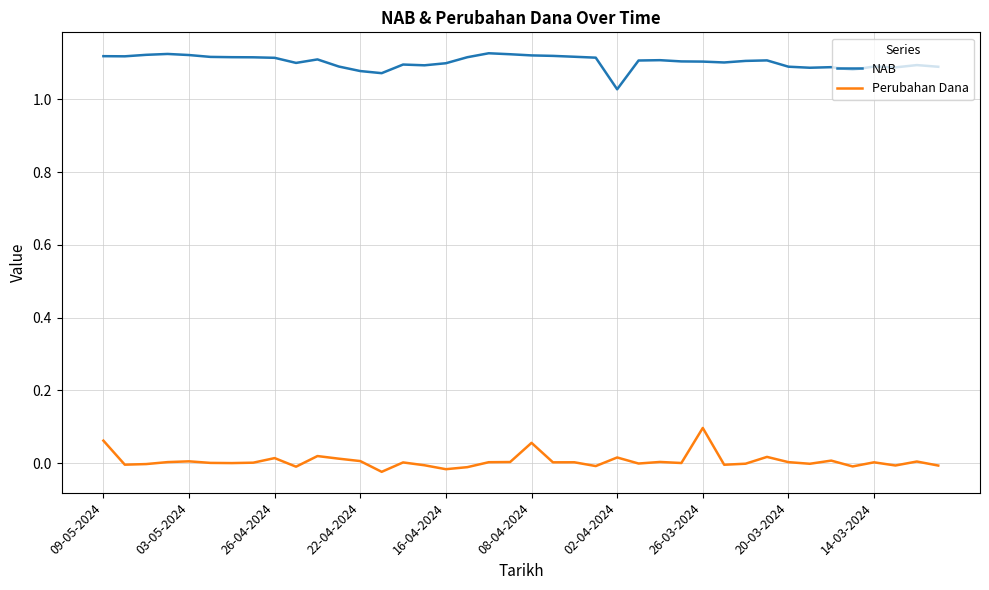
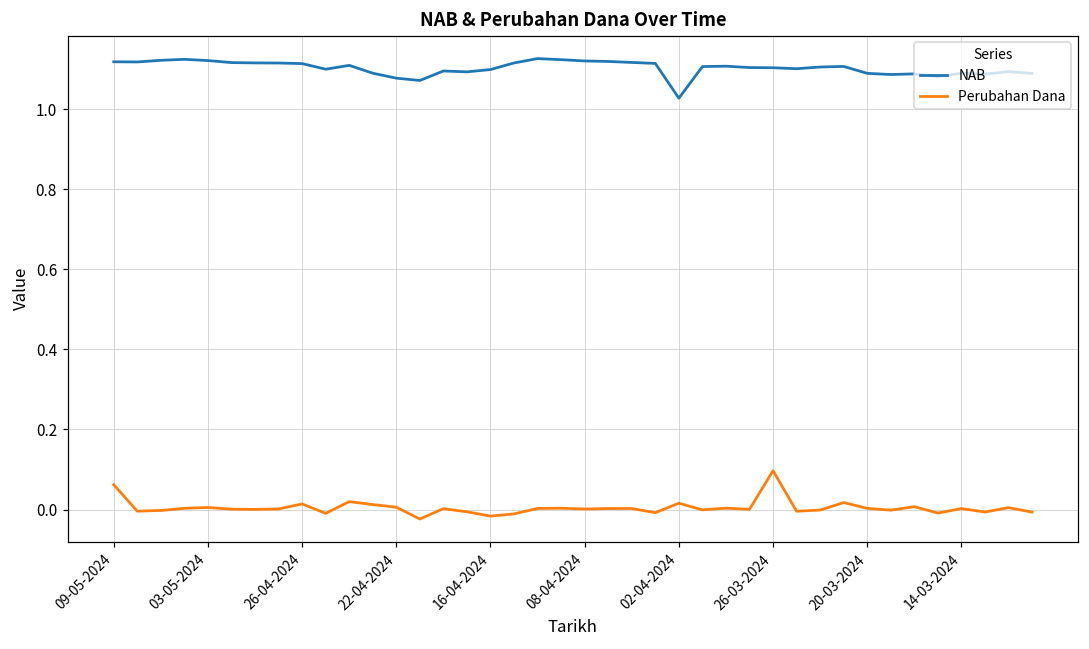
  {
    "NAB": {
      "09-05-2024": 1.12,
      "03-05-2024": 1.12,
      "26-04-2024": 1.11,
      "22-04-2024": 1.08,
      "16-04-2024": 1.10,
      "08-04-2024": 1.12,
      "02-04-2024": 1.03,
      "26-03-2024": 1.10,
      "20-03-2024": 1.09
    },
    "Perubahan Dana": {
      "09-05-2024": 0.06,
      "03-05-2024": 0.01,
      "26-04-2024": 0.01,
      "22-04-2024": 0.01,
      "16-04-2024": -0.02,
-     "08-04-2024": 0.06,
+     "08-04-2024": 0.00,
      "02-04-2024": 0.02,
      "26-03-2024": 0.10,
      "20-03-2024": 0.00,
      "14-03-2024": 0.00
    }
  }
